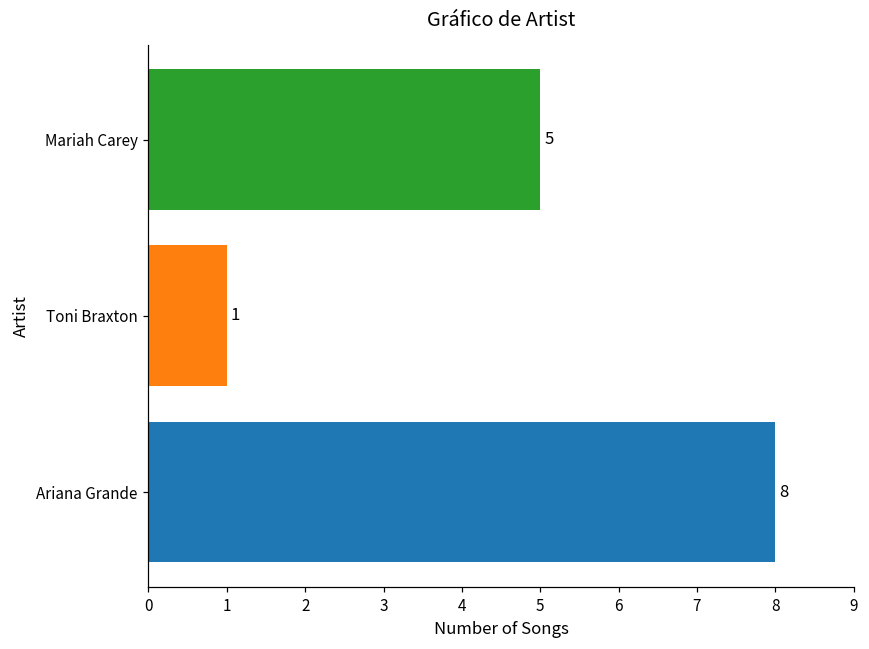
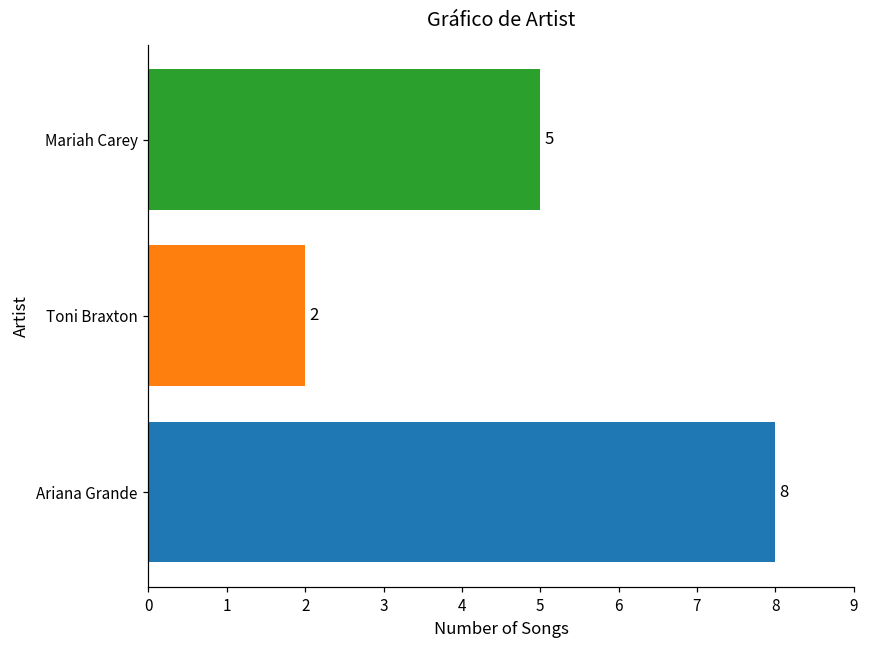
  {
    "Mariah Carey": 5,
-   "Toni Braxton": 1,
+   "Toni Braxton": 2,
    "Ariana Grande": 8
  }
